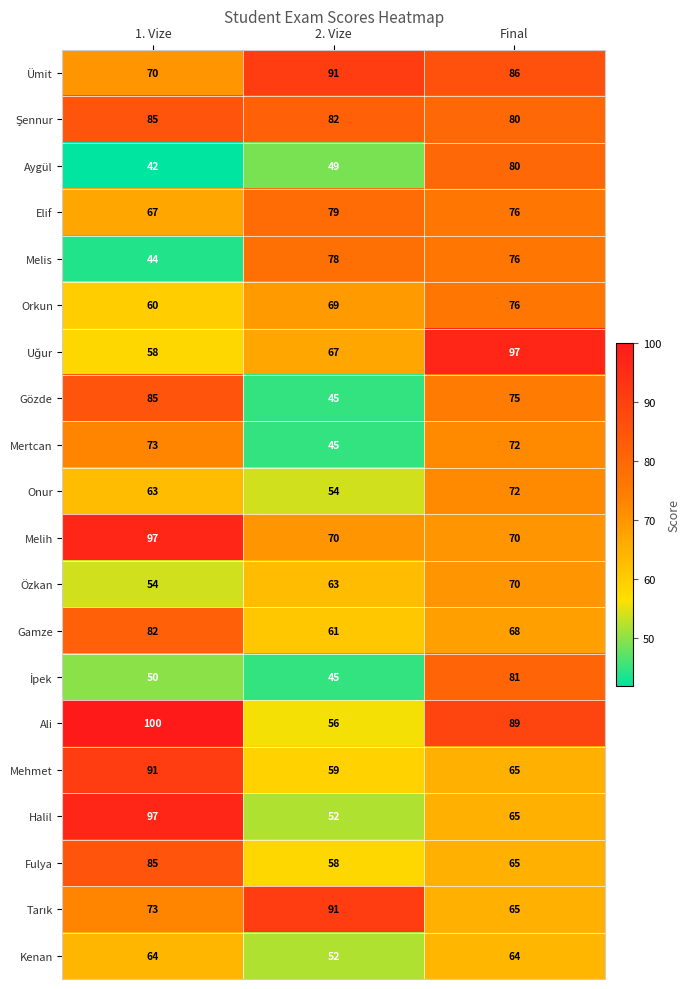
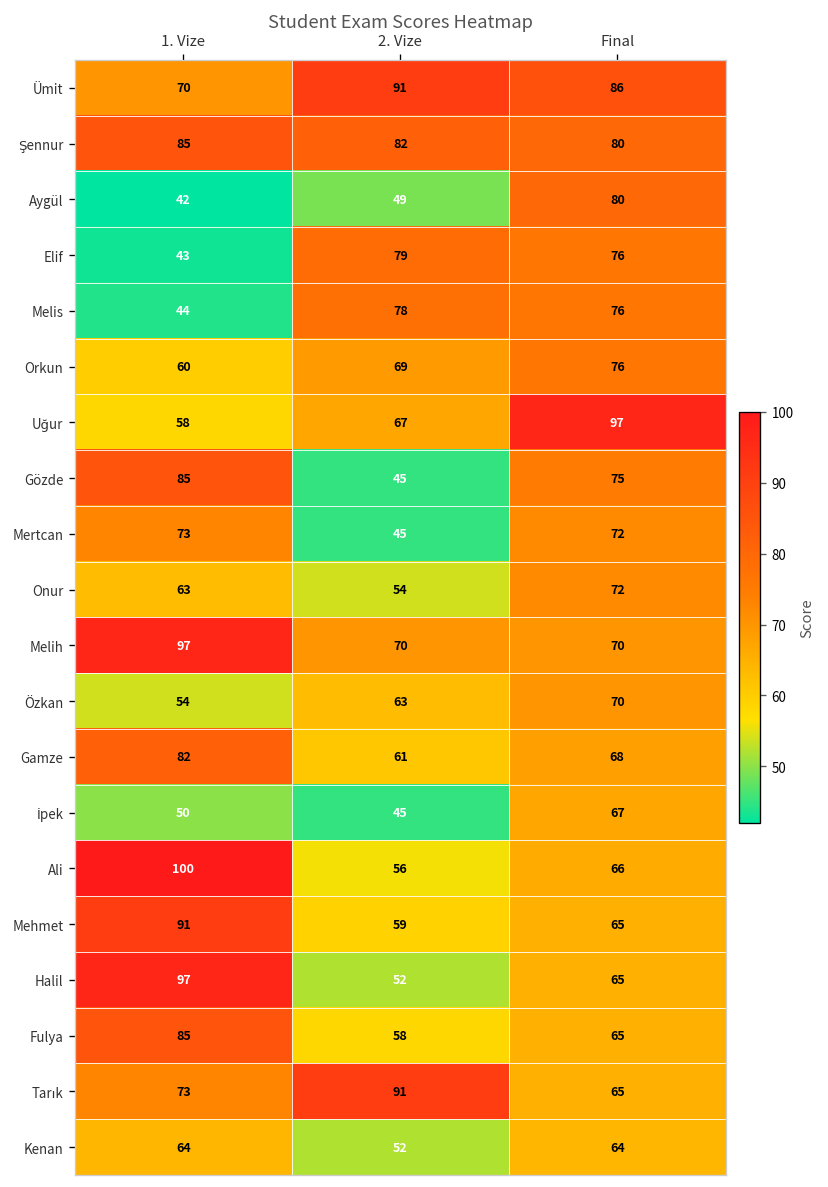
  {
    "Ümit": {
      "1. Vize": 70,
      "2. Vize": 91,
      "Final": 86
    },
    "Şennur": {
      "1. Vize": 85,
      "2. Vize": 82,
      "Final": 80
    },
    "Aygül": {
      "1. Vize": 42,
      "2. Vize": 49,
      "Final": 80
    },
    "Elif": {
-     "1. Vize": 67,
+     "1. Vize": 43,
      "2. Vize": 79,
      "Final": 76
    },
    "Melis": {
      "1. Vize": 44,
      "2. Vize": 78,
      "Final": 76
    },
    "Orkun": {
      "1. Vize": 60,
      "2. Vize": 69,
      "Final": 76
    },
    "Uğur": {
      "1. Vize": 58,
      "2. Vize": 67,
      "Final": 97
    },
    "Gözde": {
      "1. Vize": 85,
      "2. Vize": 45,
      "Final": 75
    },
    "Mertcan": {
      "1. Vize": 73,
      "2. Vize": 45,
      "Final": 72
    },
    "Onur": {
      "1. Vize": 63,
      "2. Vize": 54,
      "Final": 72
    },
    "Melih": {
      "1. Vize": 97,
      "2. Vize": 70,
      "Final": 70
    },
    "Özkan": {
      "1. Vize": 54,
      "2. Vize": 63,
      "Final": 70
    },
    "Gamze": {
      "1. Vize": 82,
      "2. Vize": 61,
      "Final": 68
    },
    "İpek": {
      "1. Vize": 50,
      "2. Vize": 45,
-     "Final": 81
+     "Final": 67
    },
    "Ali": {
      "1. Vize": 100,
      "2. Vize": 56,
-     "Final": 89
+     "Final": 66
    },
    "Mehmet": {
      "1. Vize": 91,
      "2. Vize": 59,
      "Final": 65
    },
    "Halil": {
      "1. Vize": 97,
      "2. Vize": 52,
      "Final": 65
    },
    "Fulya": {
      "1. Vize": 85,
      "2. Vize": 58,
      "Final": 65
    },
    "Tarık": {
      "1. Vize": 73,
      "2. Vize": 91,
      "Final": 65
    },
    "Kenan": {
      "1. Vize": 64,
      "2. Vize": 52,
      "Final": 64
    }
  }
